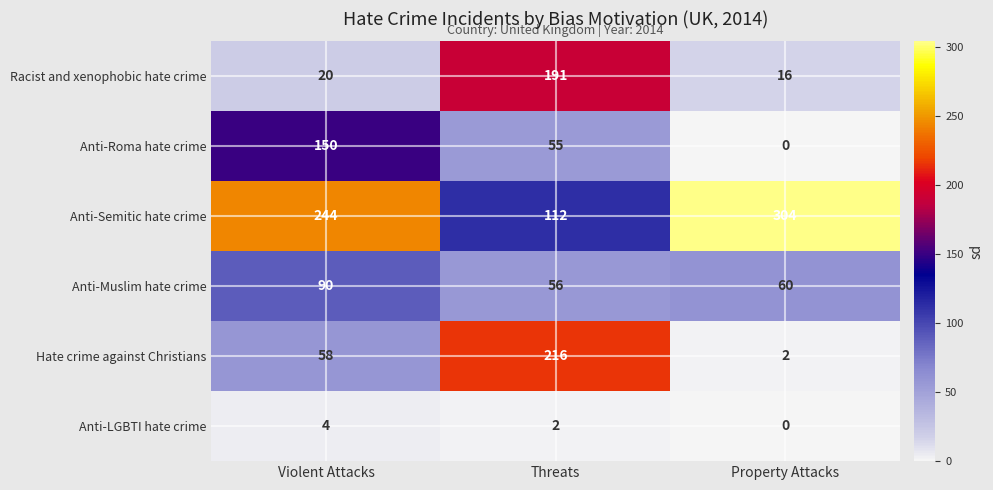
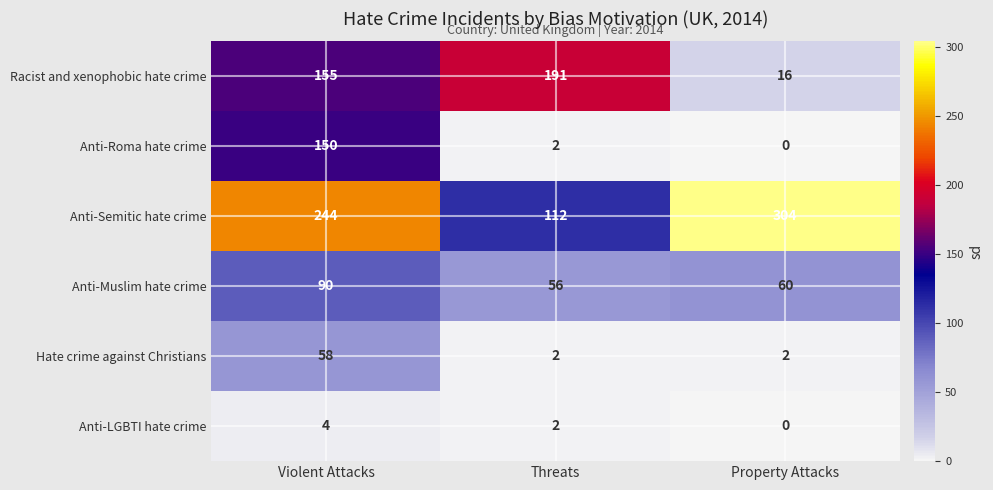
  {
    "Racist and xenophobic hate crime": {
-     "Violent Attacks": 20,
+     "Violent Attacks": 155,
      "Threats": 191,
      "Property Attacks": 16
    },
    "Anti-Roma hate crime": {
      "Violent Attacks": 150,
-     "Threats": 55,
+     "Threats": 2,
      "Property Attacks": 0
    },
    "Anti-Semitic hate crime": {
      "Violent Attacks": 244,
      "Threats": 112,
      "Property Attacks": 304
    },
    "Anti-Muslim hate crime": {
      "Violent Attacks": 90,
      "Threats": 56,
      "Property Attacks": 60
    },
    "Hate crime against Christians": {
      "Violent Attacks": 58,
-     "Threats": 216,
+     "Threats": 2,
      "Property Attacks": 2
    },
    "Anti-LGBTI hate crime": {
      "Violent Attacks": 4,
      "Threats": 2,
      "Property Attacks": 0
    }
  }
